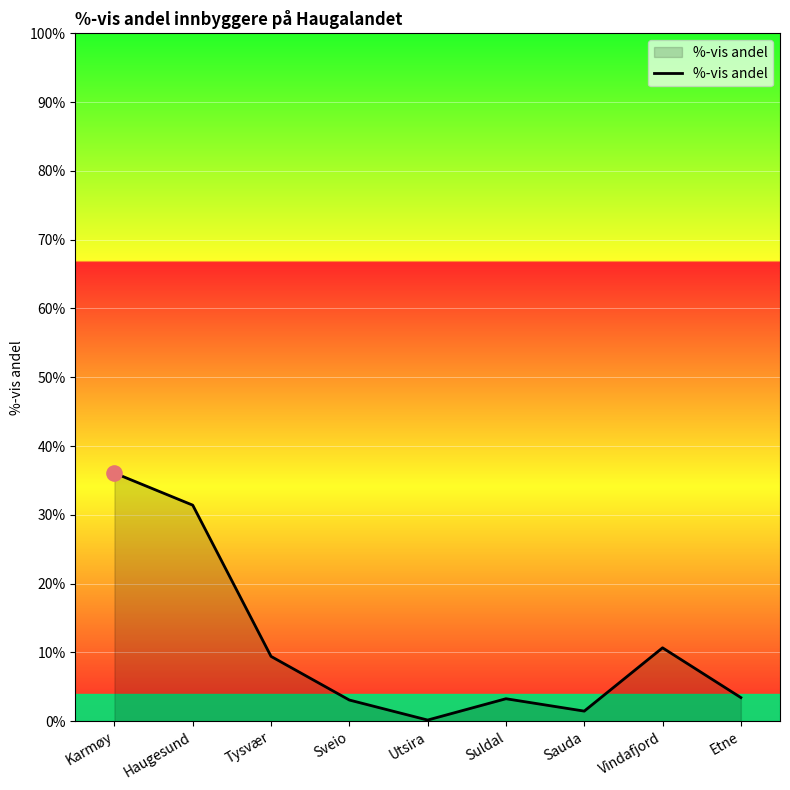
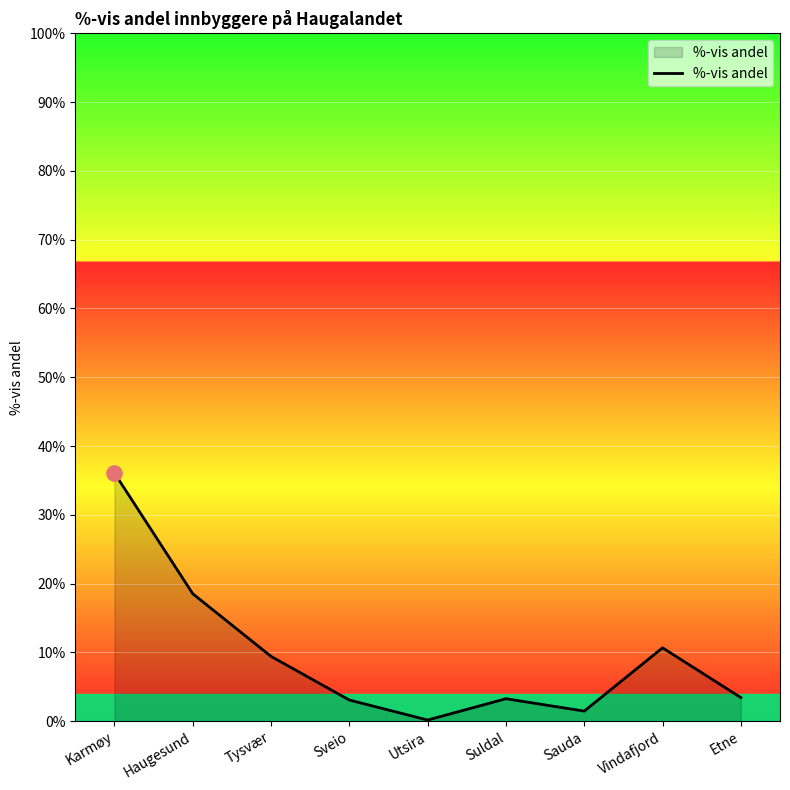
  {
    "%-vis andel": {
-     "Haugesund": "31%",
+     "Haugesund": "19%",
      "Tysvær": "9%",
      "Vindafjord": "11%"
    }
  }
